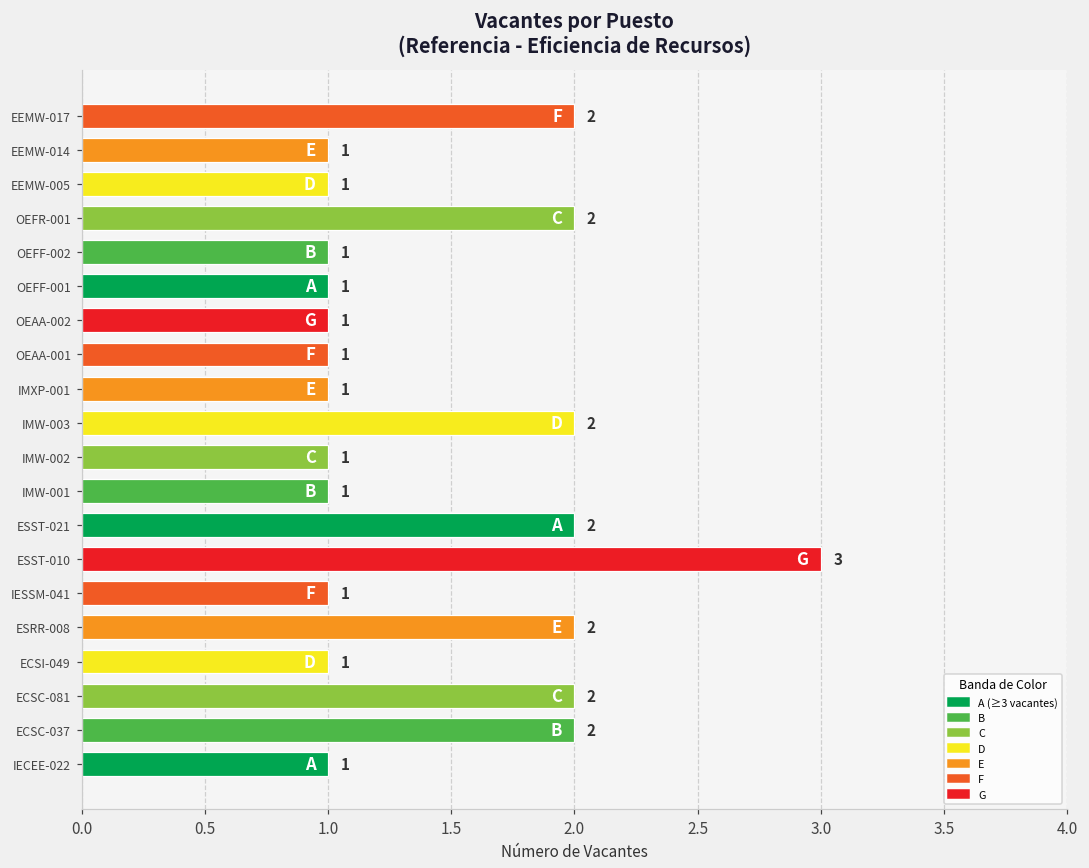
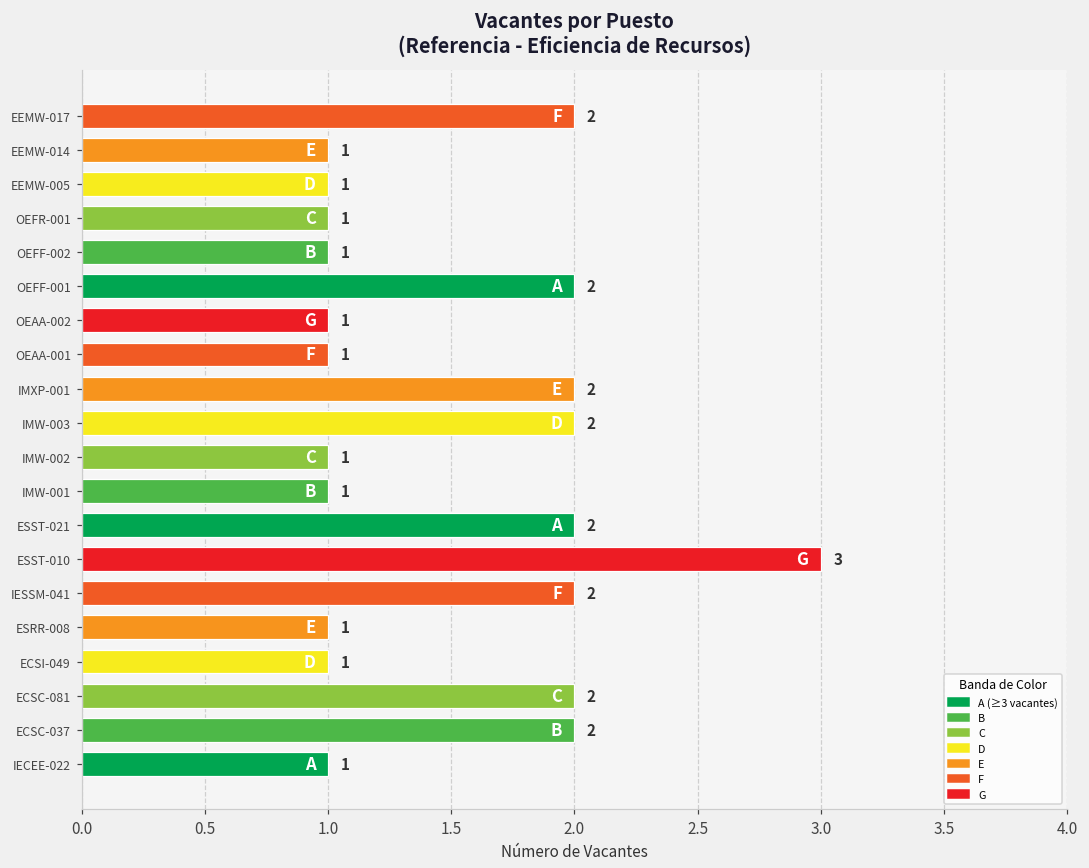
  {
    "EEMW-017": 2,
    "EEMW-014": 1,
    "EEMW-005": 1,
-   "OEFR-001": 2,
+   "OEFR-001": 1,
    "OEFF-002": 1,
-   "OEFF-001": 1,
+   "OEFF-001": 2,
    "OEAA-002": 1,
    "OEAA-001": 1,
-   "IMXP-001": 1,
+   "IMXP-001": 2,
    "IMW-003": 2,
    "IMW-002": 1,
    "IMW-001": 1,
    "ESST-021": 2,
    "ESST-010": 3,
-   "IESSM-041": 1,
-   "ESRR-008": 2,
+   "IESSM-041": 2,
+   "ESRR-008": 1,
    "ECSI-049": 1,
    "ECSC-081": 2,
    "ECSC-037": 2,
    "IECEE-022": 1
  }
